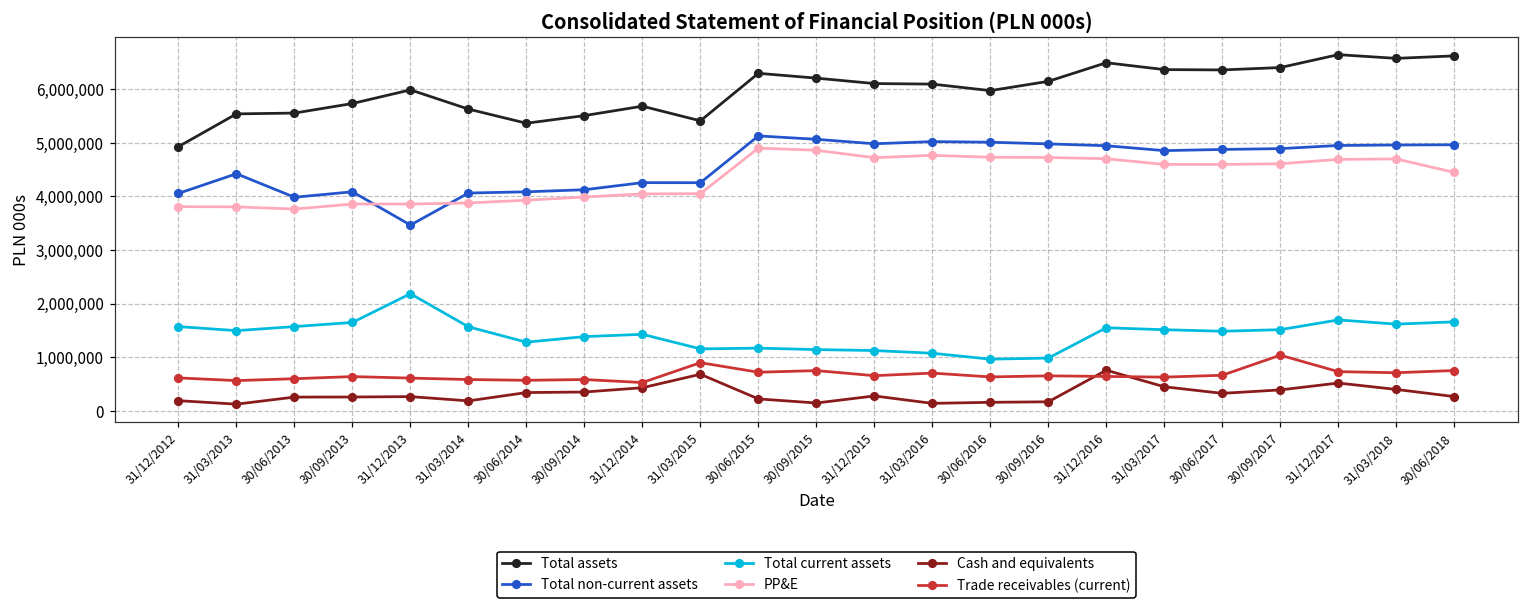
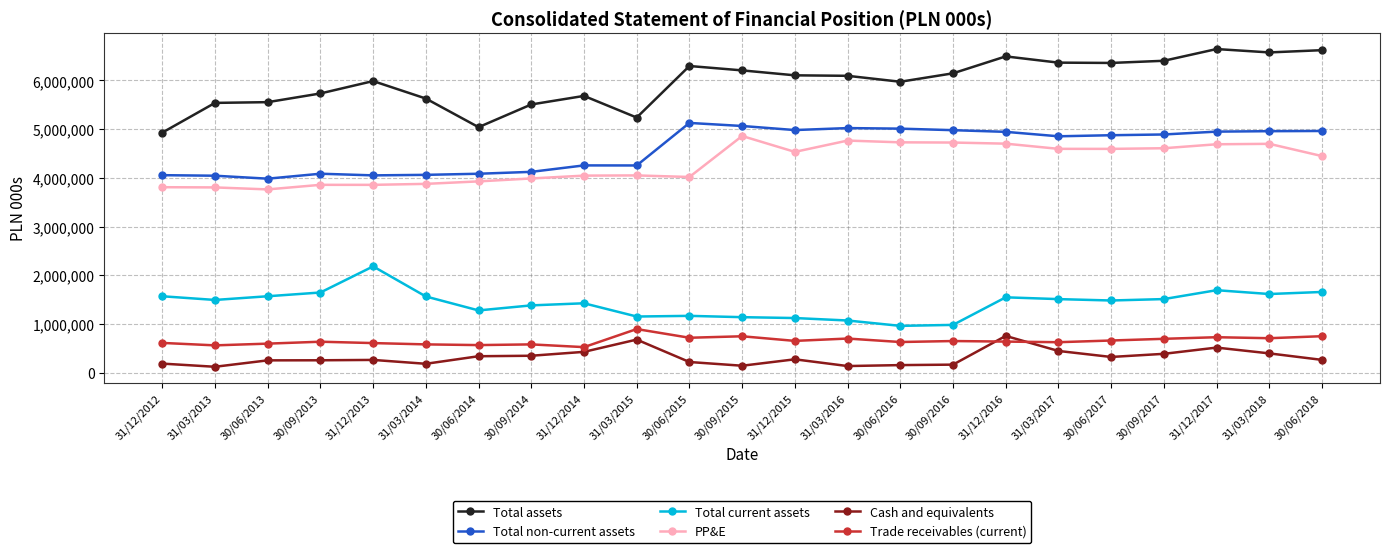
  {
    "Total assets": {
      "31/12/2012": "4,900,000",
      "31/03/2013": "5,500,000",
      "30/06/2013": "5,600,000",
      "30/09/2013": "5,700,000",
      "31/12/2013": "6,000,000",
      "31/03/2014": "5,600,000",
-     "30/06/2014": "5,400,000",
+     "30/06/2014": "5,000,000",
      "30/09/2014": "5,500,000",
      "31/12/2014": "5,700,000",
-     "31/03/2015": "5,400,000",
+     "31/03/2015": "5,200,000",
      "30/06/2015": "6,300,000",
      "30/09/2015": "6,200,000",
      "31/12/2015": "6,100,000",
      "31/03/2016": "6,100,000",
      "30/06/2016": "6,000,000",
      "30/09/2016": "6,100,000",
      "31/12/2016": "6,500,000",
      "31/03/2017": "6,400,000",
      "30/06/2017": "6,400,000",
      "30/09/2017": "6,400,000",
      "31/12/2017": "6,600,000",
      "31/03/2018": "6,600,000",
      "30/06/2018": "6,600,000"
    },
    "Total non-current assets": {
      "31/12/2012": "4,100,000",
-     "31/03/2013": "4,400,000",
+     "31/03/2013": "4,000,000",
      "30/06/2013": "4,000,000",
      "30/09/2013": "4,100,000",
-     "31/12/2013": "3,500,000",
+     "31/12/2013": "4,000,000",
      "31/03/2014": "4,100,000",
      "30/06/2014": "4,100,000",
      "30/09/2014": "4,100,000",
      "31/12/2014": "4,300,000",
      "31/03/2015": "4,300,000",
      "30/06/2015": "5,100,000",
      "30/09/2015": "5,100,000",
      "31/12/2015": "5,000,000",
      "31/03/2016": "5,000,000",
      "30/06/2016": "5,000,000",
      "30/09/2016": "5,000,000",
      "31/12/2016": "4,900,000",
      "31/03/2017": "4,900,000",
      "30/06/2017": "4,900,000",
      "30/09/2017": "4,900,000",
      "31/12/2017": "4,900,000",
      "31/03/2018": "5,000,000",
      "30/06/2018": "5,000,000"
    },
    "Total current assets": {
      "31/12/2012": "1,600,000",
      "31/03/2013": "1,500,000",
      "30/06/2013": "1,600,000",
      "30/09/2013": "1,600,000",
      "31/12/2013": "2,200,000",
      "31/03/2014": "1,600,000",
      "30/06/2014": "1,300,000",
      "30/09/2014": "1,400,000",
      "31/12/2014": "1,400,000",
      "31/03/2015": "1,200,000",
      "30/06/2015": "1,200,000",
      "30/09/2015": "1,100,000",
      "31/12/2015": "1,100,000",
      "31/03/2016": "1,100,000",
      "30/06/2016": "1,000,000",
      "30/09/2016": "1,000,000",
      "31/12/2016": "1,500,000",
      "31/03/2017": "1,500,000",
      "30/06/2017": "1,500,000",
      "30/09/2017": "1,500,000",
      "31/12/2017": "1,700,000",
      "31/03/2018": "1,600,000",
      "30/06/2018": "1,700,000"
    },
    "PP&E": {
      "31/12/2012": "3,800,000",
      "31/03/2013": "3,800,000",
      "30/06/2013": "3,800,000",
      "30/09/2013": "3,900,000",
      "31/12/2013": "3,900,000",
      "31/03/2014": "3,900,000",
      "30/06/2014": "3,900,000",
      "30/09/2014": "4,000,000",
      "31/12/2014": "4,000,000",
      "31/03/2015": "4,000,000",
-     "30/06/2015": "4,900,000",
+     "30/06/2015": "4,000,000",
      "30/09/2015": "4,900,000",
-     "31/12/2015": "4,700,000",
+     "31/12/2015": "4,500,000",
      "31/03/2016": "4,800,000",
      "30/06/2016": "4,700,000",
      "30/09/2016": "4,700,000",
      "31/12/2016": "4,700,000",
      "31/03/2017": "4,600,000",
      "30/06/2017": "4,600,000",
      "30/09/2017": "4,600,000",
      "31/12/2017": "4,700,000",
      "31/03/2018": "4,700,000",
      "30/06/2018": "4,400,000"
    },
    "Cash and equivalents": {
      "31/12/2012": "200,000",
      "31/03/2013": "100,000",
      "30/06/2013": "300,000",
      "30/09/2013": "300,000",
      "31/12/2013": "300,000",
      "31/03/2014": "200,000",
      "30/06/2014": "300,000",
      "30/09/2014": "300,000",
      "31/12/2014": "400,000",
      "31/03/2015": "700,000",
      "30/06/2015": "200,000",
      "30/09/2015": "100,000",
      "31/12/2015": "300,000",
      "31/03/2016": "100,000",
      "30/06/2016": "200,000",
      "30/09/2016": "200,000",
      "31/12/2016": "800,000",
      "31/03/2017": "400,000",
      "30/06/2017": "300,000",
      "30/09/2017": "400,000",
      "31/12/2017": "500,000",
      "31/03/2018": "400,000",
      "30/06/2018": "300,000"
    },
    "Trade receivables (current)": {
      "31/12/2012": "600,000",
      "31/03/2013": "600,000",
      "30/06/2013": "600,000",
      "30/09/2013": "600,000",
      "31/12/2013": "600,000",
      "31/03/2014": "600,000",
      "30/06/2014": "600,000",
      "30/09/2014": "600,000",
      "31/12/2014": "500,000",
      "31/03/2015": "900,000",
      "30/06/2015": "700,000",
      "30/09/2015": "700,000",
      "31/12/2015": "700,000",
      "31/03/2016": "700,000",
      "30/06/2016": "600,000",
      "30/09/2016": "700,000",
      "31/12/2016": "600,000",
      "31/03/2017": "600,000",
      "30/06/2017": "700,000",
-     "30/09/2017": "1,000,000",
+     "30/09/2017": "700,000",
      "31/12/2017": "700,000",
      "31/03/2018": "700,000",
      "30/06/2018": "800,000"
    }
  }
